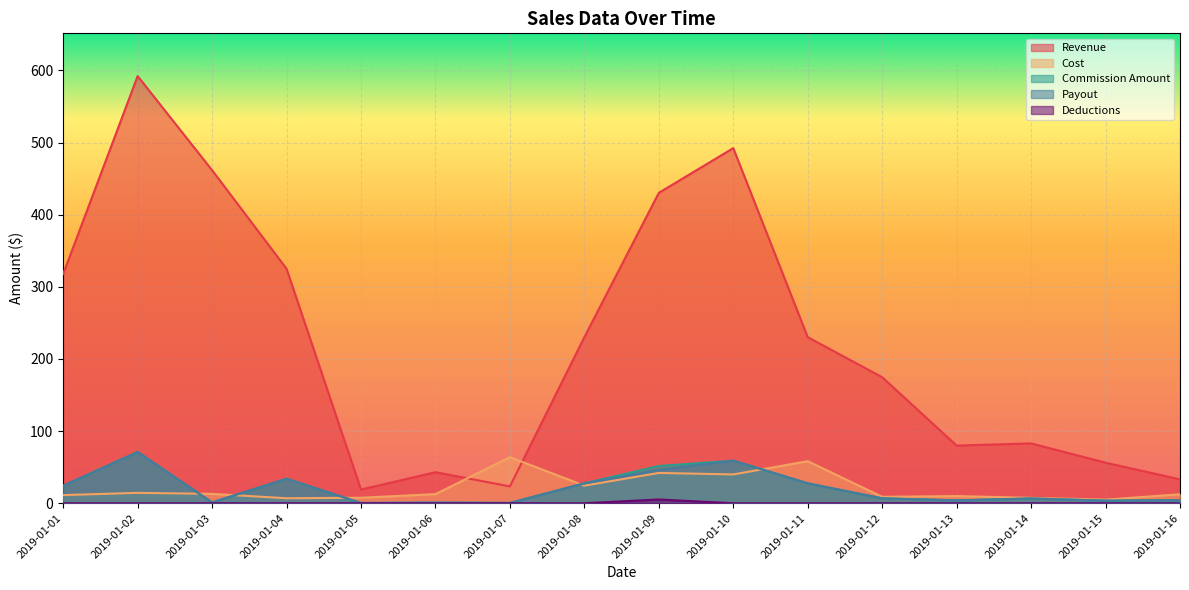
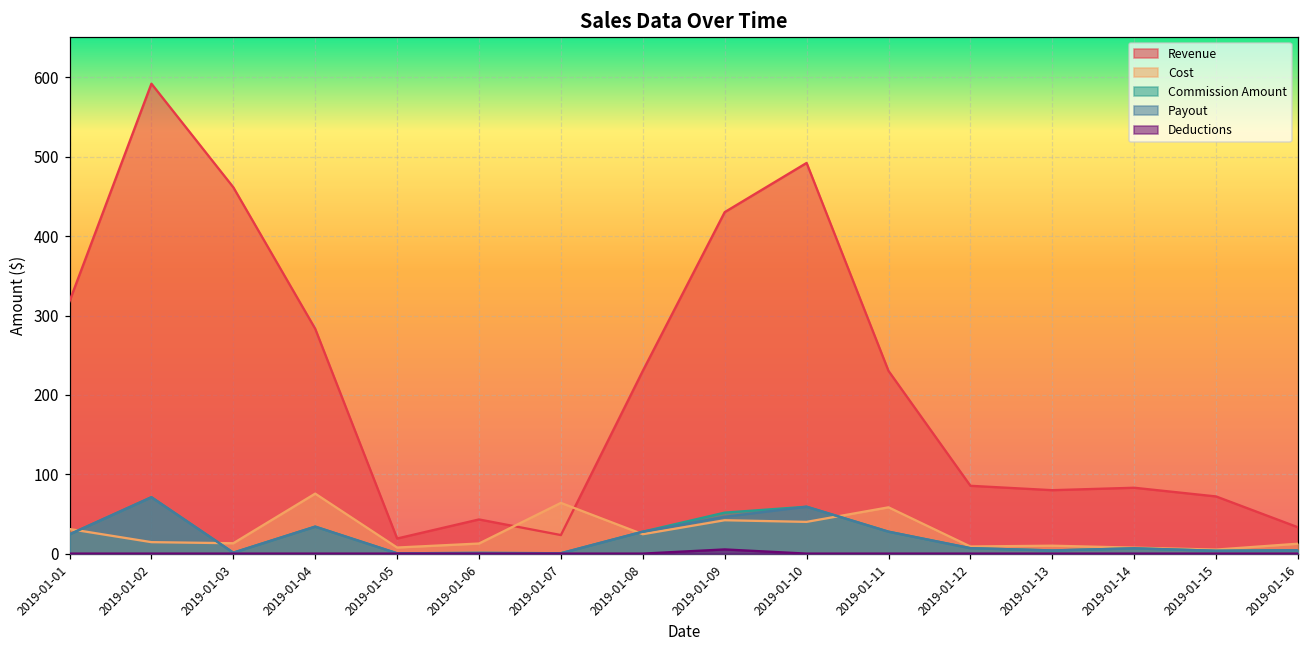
  {
    "Revenue": {
      "2019-01-01": 320,
      "2019-01-02": 590,
      "2019-01-03": 460,
-     "2019-01-04": 330,
+     "2019-01-04": 280,
      "2019-01-05": 20,
      "2019-01-06": 40,
      "2019-01-07": 20,
      "2019-01-08": 230,
      "2019-01-09": 430,
      "2019-01-10": 490,
      "2019-01-11": 230,
-     "2019-01-12": 170,
+     "2019-01-12": 90,
      "2019-01-13": 80,
      "2019-01-14": 80,
-     "2019-01-15": 60,
+     "2019-01-15": 70,
      "2019-01-16": 30
    },
    "Cost": {
-     "2019-01-01": 10,
+     "2019-01-01": 30,
      "2019-01-02": 10,
      "2019-01-03": 10,
-     "2019-01-04": 10,
+     "2019-01-04": 80,
      "2019-01-05": 10,
      "2019-01-06": 10,
      "2019-01-07": 60,
      "2019-01-09": 40,
      "2019-01-10": 40,
      "2019-01-11": 60,
      "2019-01-13": 10,
      "2019-01-16": 10
    },
    "Deductions": {
      "2019-01-01": 0,
      "2019-01-02": 0,
      "2019-01-04": 0,
      "2019-01-08": 0,
      "2019-01-09": 10,
      "2019-01-10": 0,
      "2019-01-11": 0,
      "2019-01-12": 0,
      "2019-01-13": 0,
      "2019-01-14": 0,
      "2019-01-15": 0,
      "2019-01-16": 0
    }
  }
